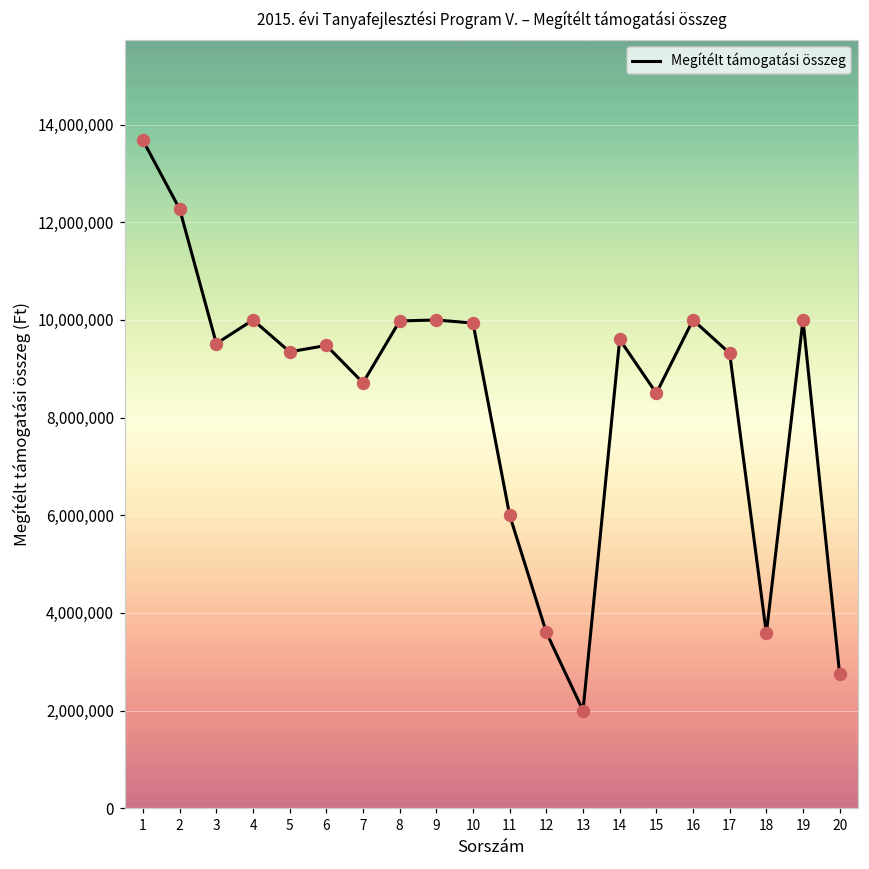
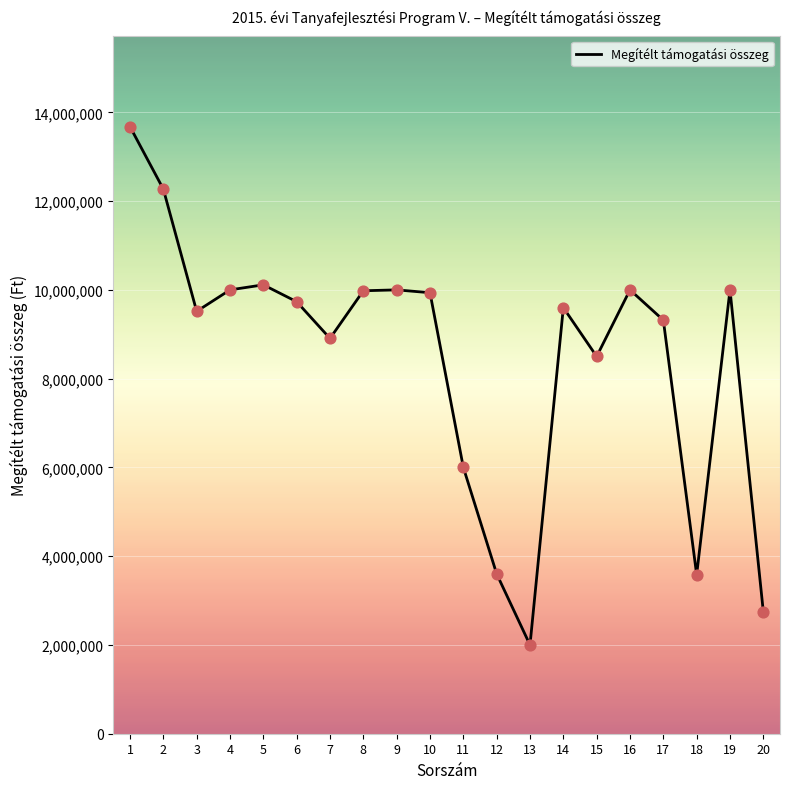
  {
    "1": "13,700,000",
    "2": "12,300,000",
    "3": "9,500,000",
    "4": "10,000,000",
-   "5": "9,300,000",
-   "6": "9,500,000",
-   "7": "8,700,000",
+   "5": "10,100,000",
+   "6": "9,700,000",
+   "7": "8,900,000",
    "8": "10,000,000",
    "9": "10,000,000",
    "10": "9,900,000",
    "11": "6,000,000",
    "12": "3,600,000",
    "13": "2,000,000",
    "14": "9,600,000",
    "15": "8,500,000",
    "16": "10,000,000",
    "17": "9,300,000",
    "18": "3,600,000",
    "19": "10,000,000",
    "20": "2,700,000"
  }
